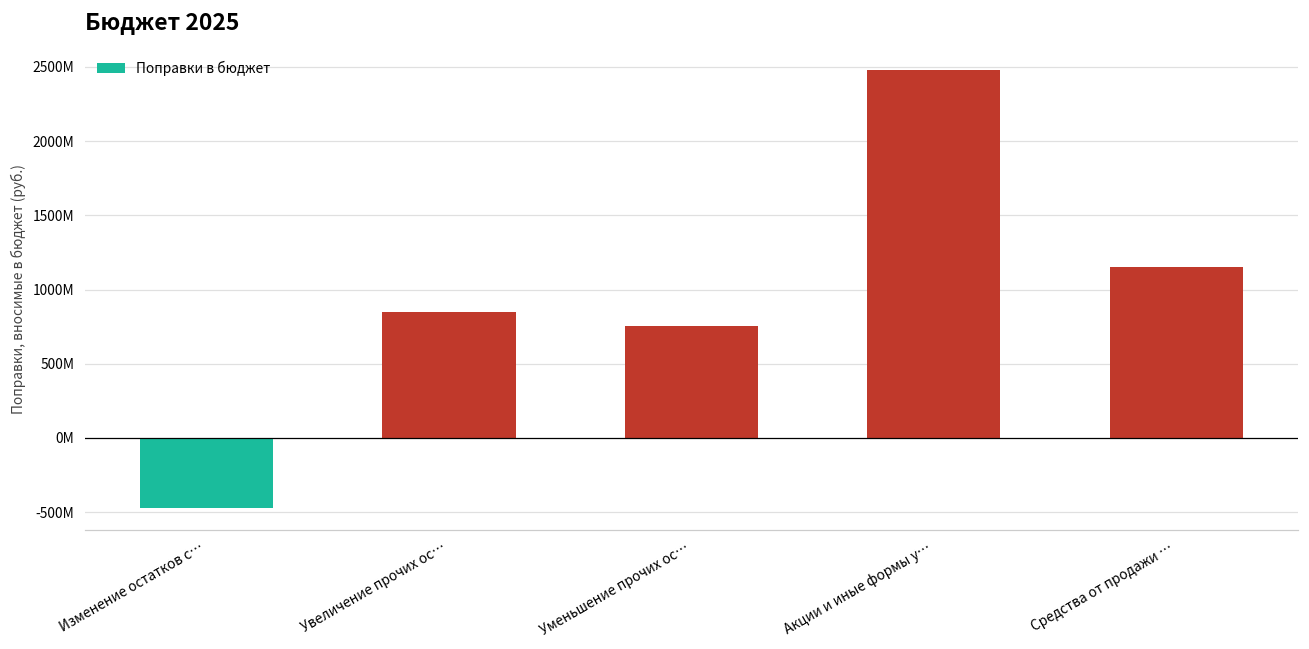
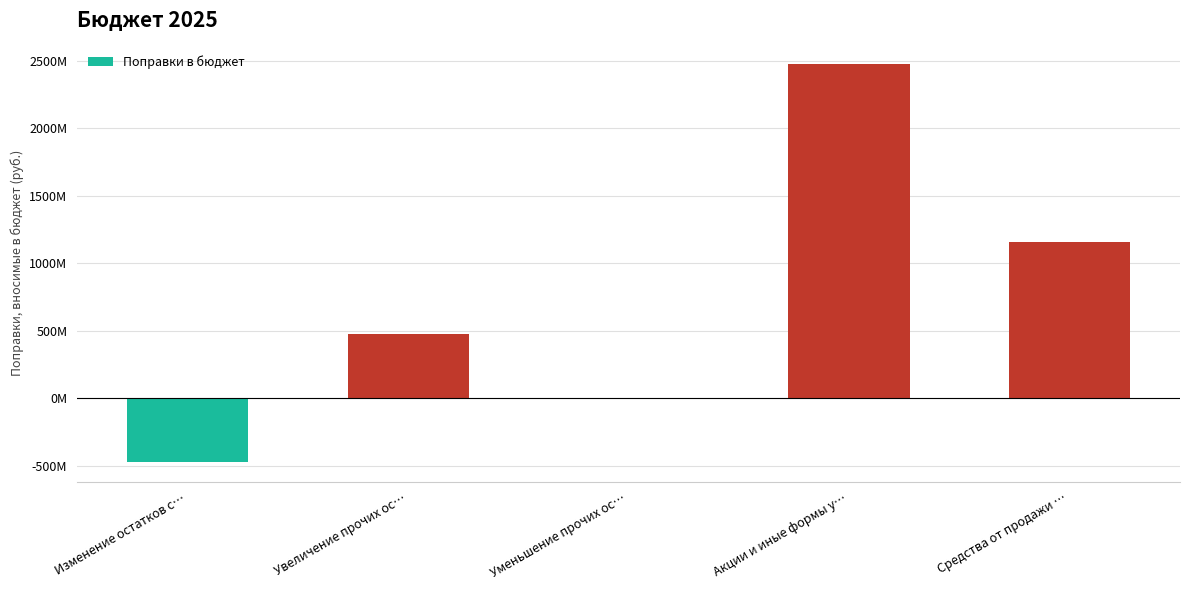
  {
    "Изменение остатков с…": -470000000,
-   "Увеличение прочих ос…": 850000000,
-   "Уменьшение прочих ос…": 750000000,
+   "Увеличение прочих ос…": 470000000,
+   "Уменьшение прочих ос…": 0,
    "Акции и иные формы у…": 2480000000,
    "Средства от продажи …": 1150000000
  }
